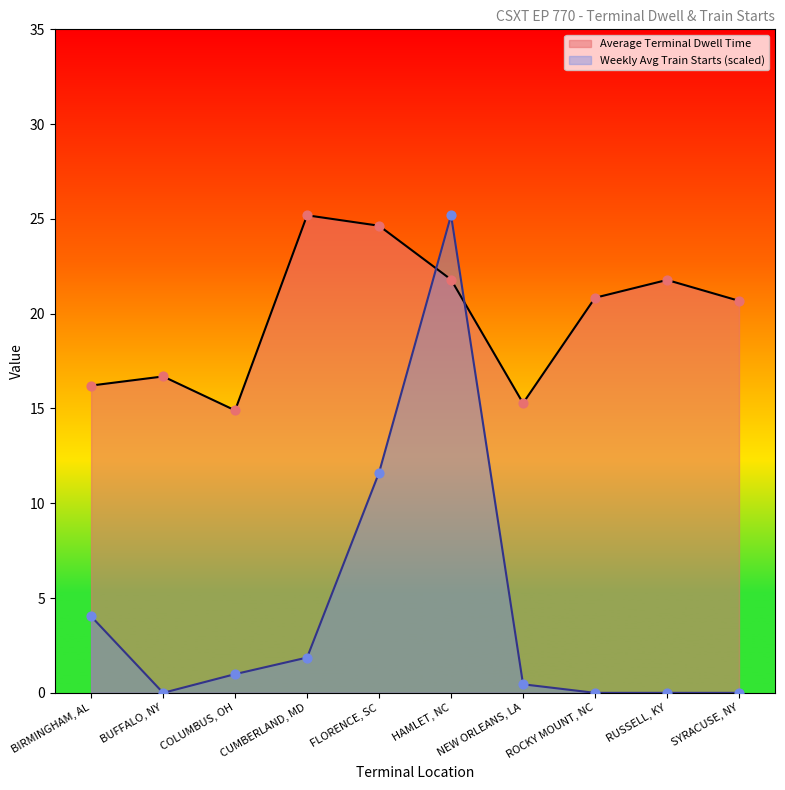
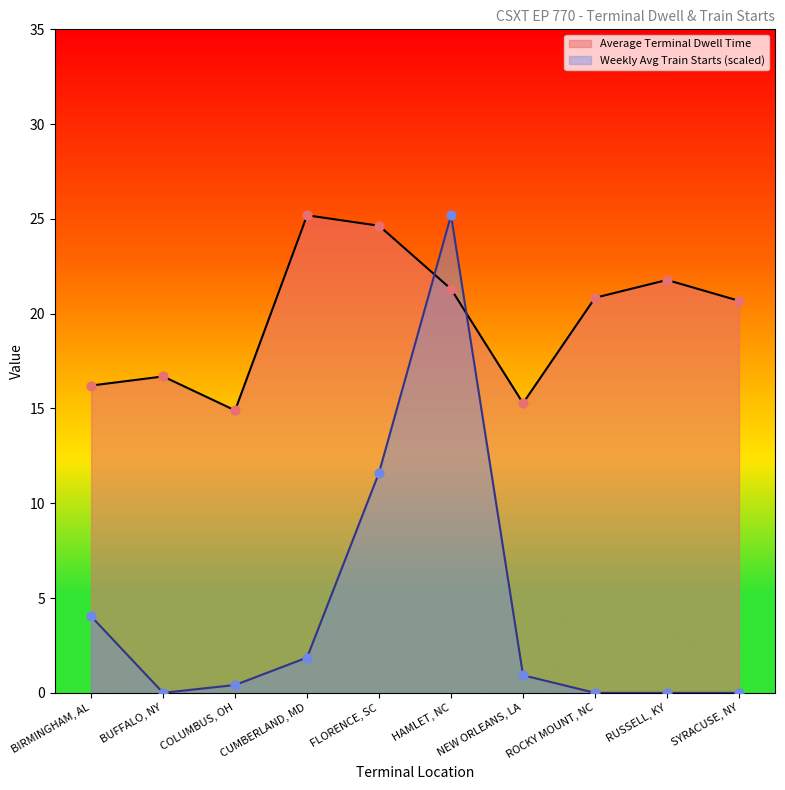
  {
    "Average Terminal Dwell Time": {
      "BIRMINGHAM, AL": 16.2,
      "BUFFALO, NY": 16.7,
      "COLUMBUS, OH": 14.9,
      "CUMBERLAND, MD": 25.2,
      "FLORENCE, SC": 24.6,
-     "HAMLET, NC": 21.8,
+     "HAMLET, NC": 21.3,
      "NEW ORLEANS, LA": 15.3,
      "ROCKY MOUNT, NC": 20.8,
      "RUSSELL, KY": 21.8,
      "SYRACUSE, NY": 20.7
    },
    "Weekly Avg Train Starts (scaled)": {
      "BIRMINGHAM, AL": 4.0,
      "BUFFALO, NY": 0.0,
-     "COLUMBUS, OH": 1.0,
+     "COLUMBUS, OH": 0.4,
      "CUMBERLAND, MD": 1.9,
      "FLORENCE, SC": 11.6,
      "HAMLET, NC": 25.2,
-     "NEW ORLEANS, LA": 0.5,
+     "NEW ORLEANS, LA": 0.9,
      "ROCKY MOUNT, NC": 0.0,
      "RUSSELL, KY": 0.0,
      "SYRACUSE, NY": 0.0
    }
  }
